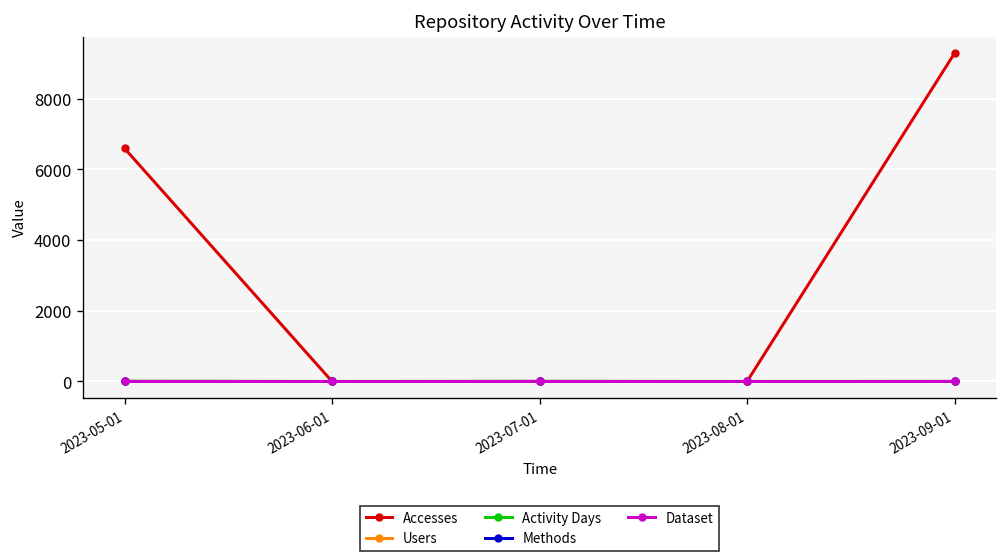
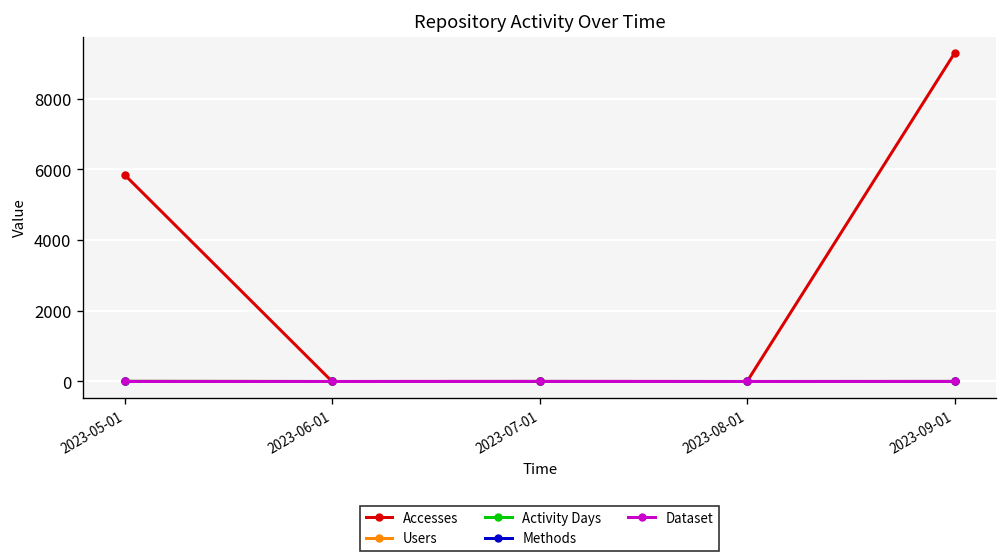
  {
    "Accesses": {
-     "2023-05-01": 6600,
+     "2023-05-01": 5800,
      "2023-09-01": 9300
    },
    "Dataset": {
      "2023-05-01": 0,
      "2023-09-01": 0
    }
  }
